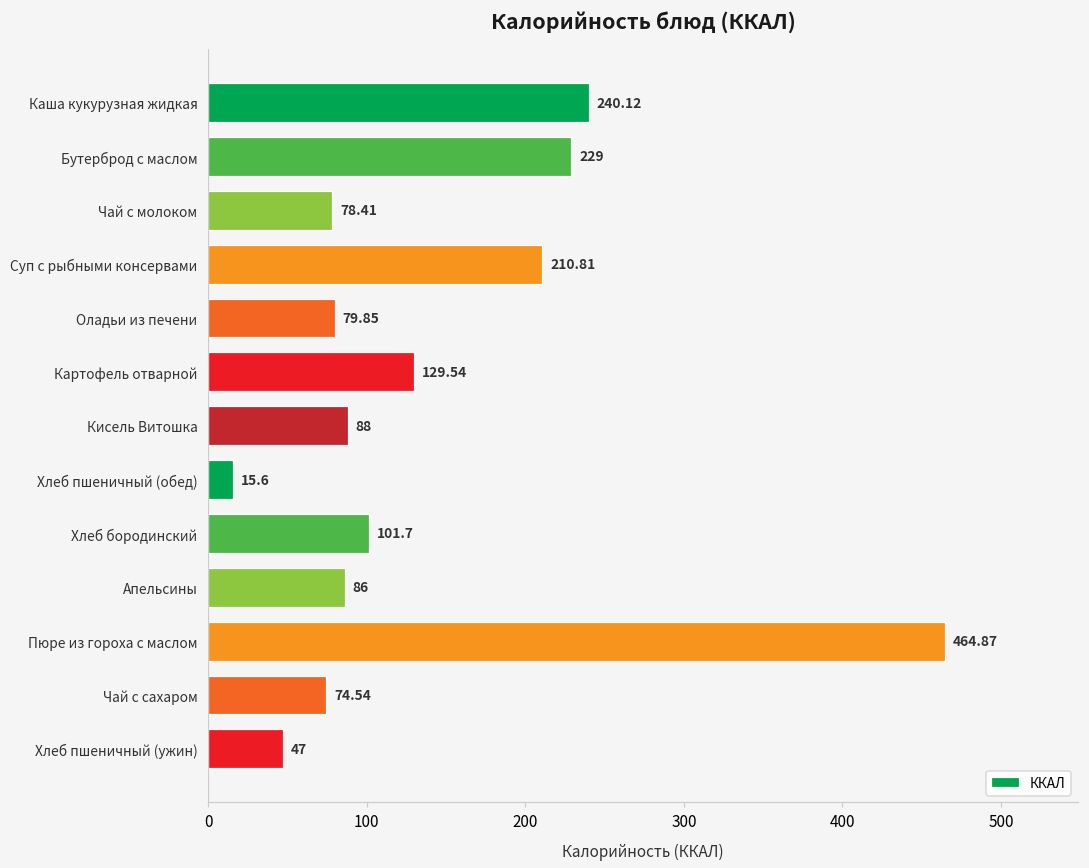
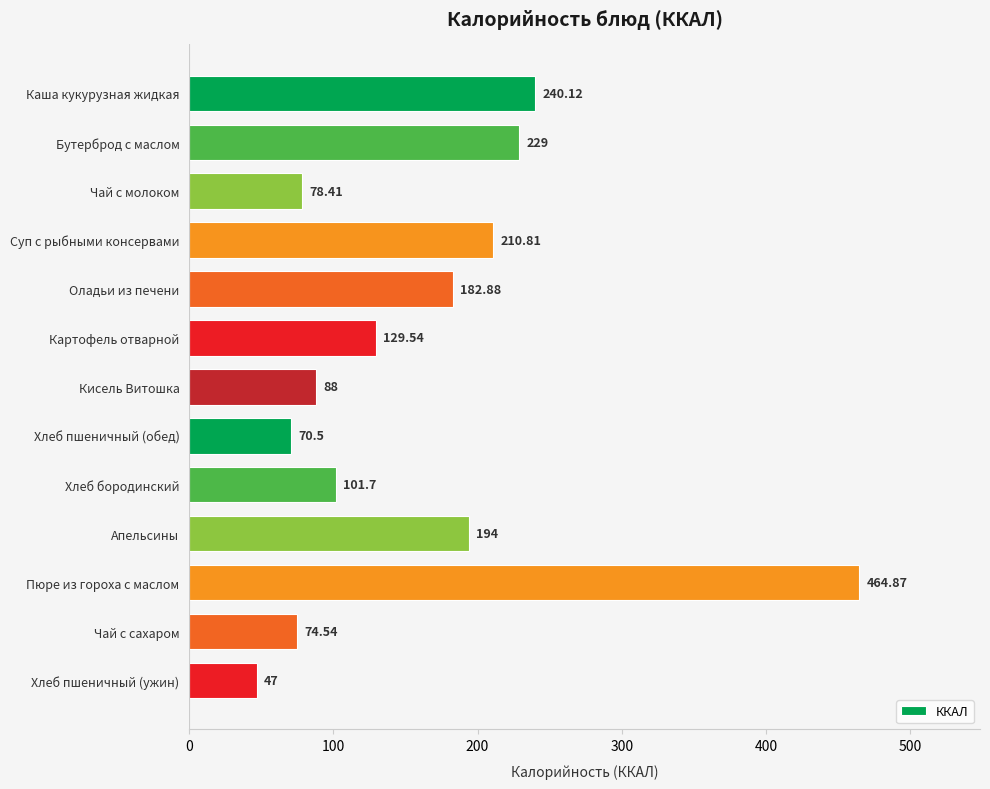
  {
    "Каша кукурузная жидкая": 240.12,
    "Бутерброд с маслом": 229,
    "Чай с молоком": 78.41,
    "Суп с рыбными консервами": 210.81,
-   "Оладьи из печени": 79.85,
+   "Оладьи из печени": 182.88,
    "Картофель отварной": 129.54,
    "Кисель Витошка": 88,
-   "Хлеб пшеничный (обед)": 15.6,
+   "Хлеб пшеничный (обед)": 70.5,
    "Хлеб бородинский": 101.7,
-   "Апельсины": 86,
+   "Апельсины": 194,
    "Пюре из гороха с маслом": 464.87,
    "Чай с сахаром": 74.54,
    "Хлеб пшеничный (ужин)": 47
  }
